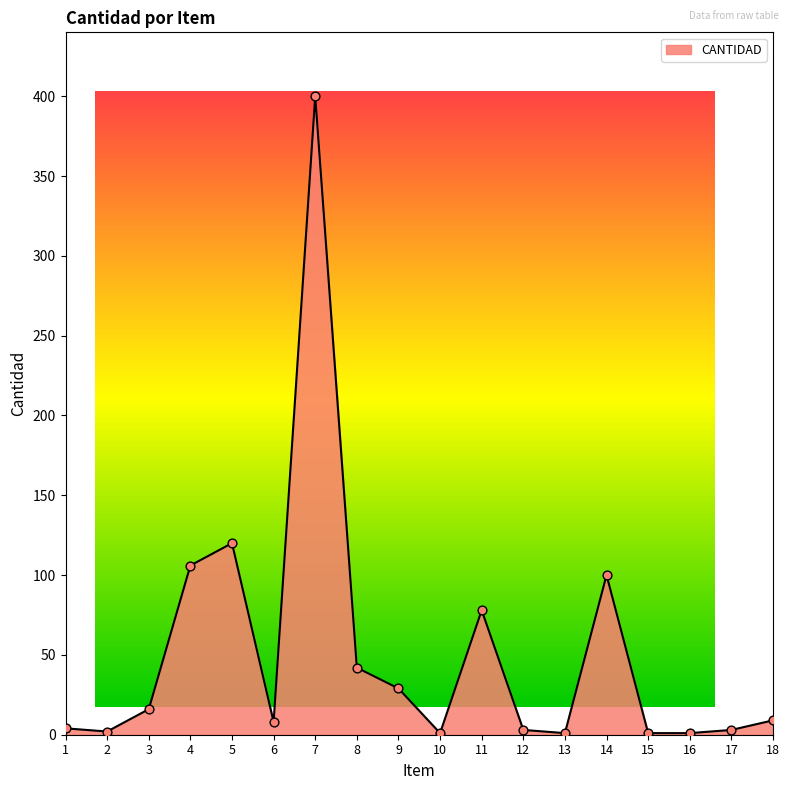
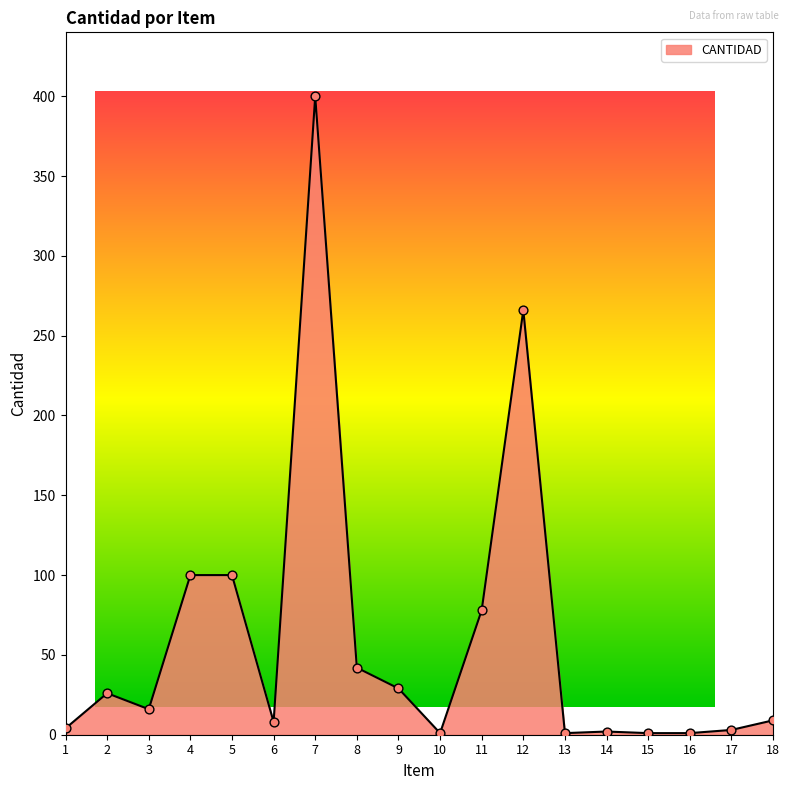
  {
    "Cantidad por Item": {
      "1": 4,
-     "2": 2,
+     "2": 26,
      "3": 16,
-     "4": 106,
-     "5": 120,
+     "4": 100,
+     "5": 100,
      "6": 8,
      "7": 400,
      "8": 42,
      "9": 29,
      "10": 1,
      "11": 78,
-     "12": 3,
+     "12": 266,
      "13": 1,
-     "14": 100,
+     "14": 2,
      "15": 1,
      "16": 1,
      "17": 3,
      "18": 9
    }
  }
